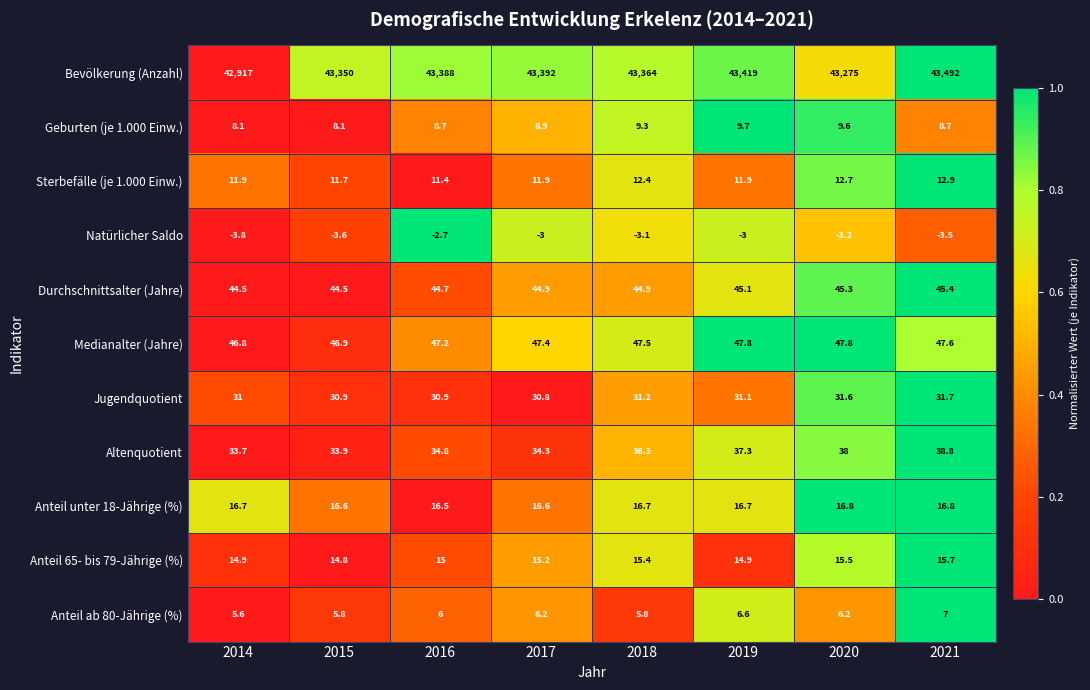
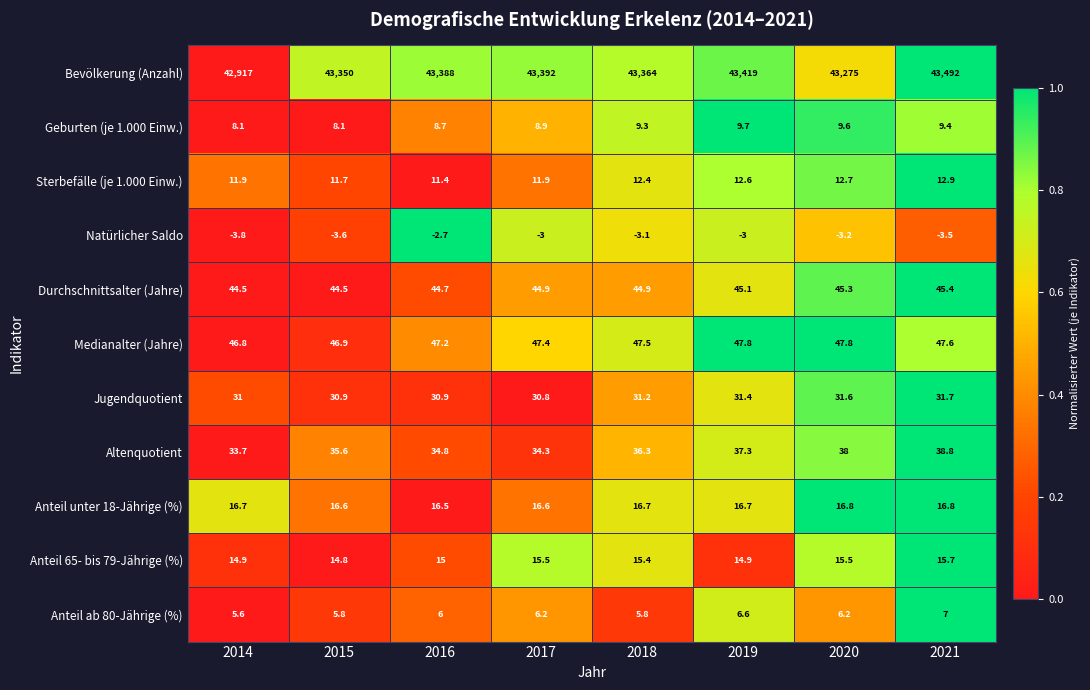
  {
    "Bevölkerung (Anzahl)": {
      "2014": "42,917",
      "2015": "43,350",
      "2016": "43,388",
      "2017": "43,392",
      "2018": "43,364",
      "2019": "43,419",
      "2020": "43,275",
      "2021": "43,492"
    },
    "Geburten (je 1.000 Einw.)": {
      "2014": "8.1",
      "2015": "8.1",
      "2016": "8.7",
      "2017": "8.9",
      "2018": "9.3",
      "2019": "9.7",
      "2020": "9.6",
-     "2021": "8.7"
+     "2021": "9.4"
    },
    "Sterbefälle (je 1.000 Einw.)": {
      "2014": "11.9",
      "2015": "11.7",
      "2016": "11.4",
      "2017": "11.9",
      "2018": "12.4",
-     "2019": "11.9",
+     "2019": "12.6",
      "2020": "12.7",
      "2021": "12.9"
    },
    "Natürlicher Saldo": {
      "2014": "-3.8",
      "2015": "-3.6",
      "2016": "-2.7",
      "2017": "-3",
      "2018": "-3.1",
      "2019": "-3",
      "2020": "-3.2",
      "2021": "-3.5"
    },
    "Durchschnittsalter (Jahre)": {
      "2014": "44.5",
      "2015": "44.5",
      "2016": "44.7",
      "2017": "44.9",
      "2018": "44.9",
      "2019": "45.1",
      "2020": "45.3",
      "2021": "45.4"
    },
    "Medianalter (Jahre)": {
      "2014": "46.8",
      "2015": "46.9",
      "2016": "47.2",
      "2017": "47.4",
      "2018": "47.5",
      "2019": "47.8",
      "2020": "47.8",
      "2021": "47.6"
    },
    "Jugendquotient": {
      "2014": "31",
      "2015": "30.9",
      "2016": "30.9",
      "2017": "30.8",
      "2018": "31.2",
-     "2019": "31.1",
+     "2019": "31.4",
      "2020": "31.6",
      "2021": "31.7"
    },
    "Altenquotient": {
      "2014": "33.7",
-     "2015": "33.9",
+     "2015": "35.6",
      "2016": "34.8",
      "2017": "34.3",
      "2018": "36.3",
      "2019": "37.3",
      "2020": "38",
      "2021": "38.8"
    },
    "Anteil unter 18-Jährige (%)": {
      "2014": "16.7",
      "2015": "16.6",
      "2016": "16.5",
      "2017": "16.6",
      "2018": "16.7",
      "2019": "16.7",
      "2020": "16.8",
      "2021": "16.8"
    },
    "Anteil 65- bis 79-Jährige (%)": {
      "2014": "14.9",
      "2015": "14.8",
      "2016": "15",
-     "2017": "15.2",
+     "2017": "15.5",
      "2018": "15.4",
      "2019": "14.9",
      "2020": "15.5",
      "2021": "15.7"
    },
    "Anteil ab 80-Jährige (%)": {
      "2014": "5.6",
      "2015": "5.8",
      "2016": "6",
      "2017": "6.2",
      "2018": "5.8",
      "2019": "6.6",
      "2020": "6.2",
      "2021": "7"
    }
  }
